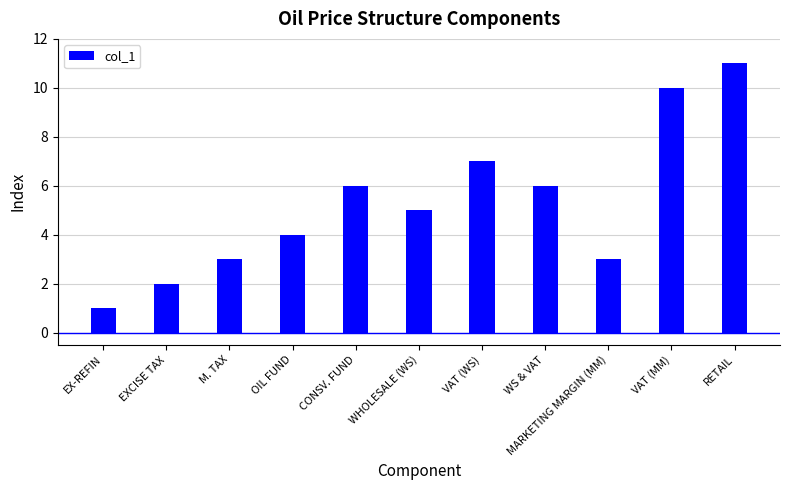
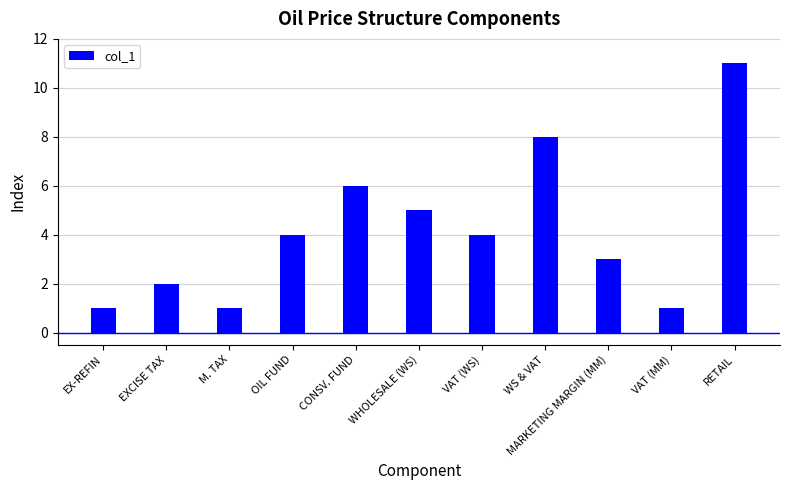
  {
    "EX-REFIN": 1,
    "EXCISE TAX": 2,
-   "M. TAX": 3,
+   "M. TAX": 1,
    "OIL FUND": 4,
    "CONSV. FUND": 6,
    "WHOLESALE (WS)": 5,
-   "VAT (WS)": 7,
-   "WS & VAT": 6,
+   "VAT (WS)": 4,
+   "WS & VAT": 8,
    "MARKETING MARGIN (MM)": 3,
-   "VAT (MM)": 10,
+   "VAT (MM)": 1,
    "RETAIL": 11
  }
